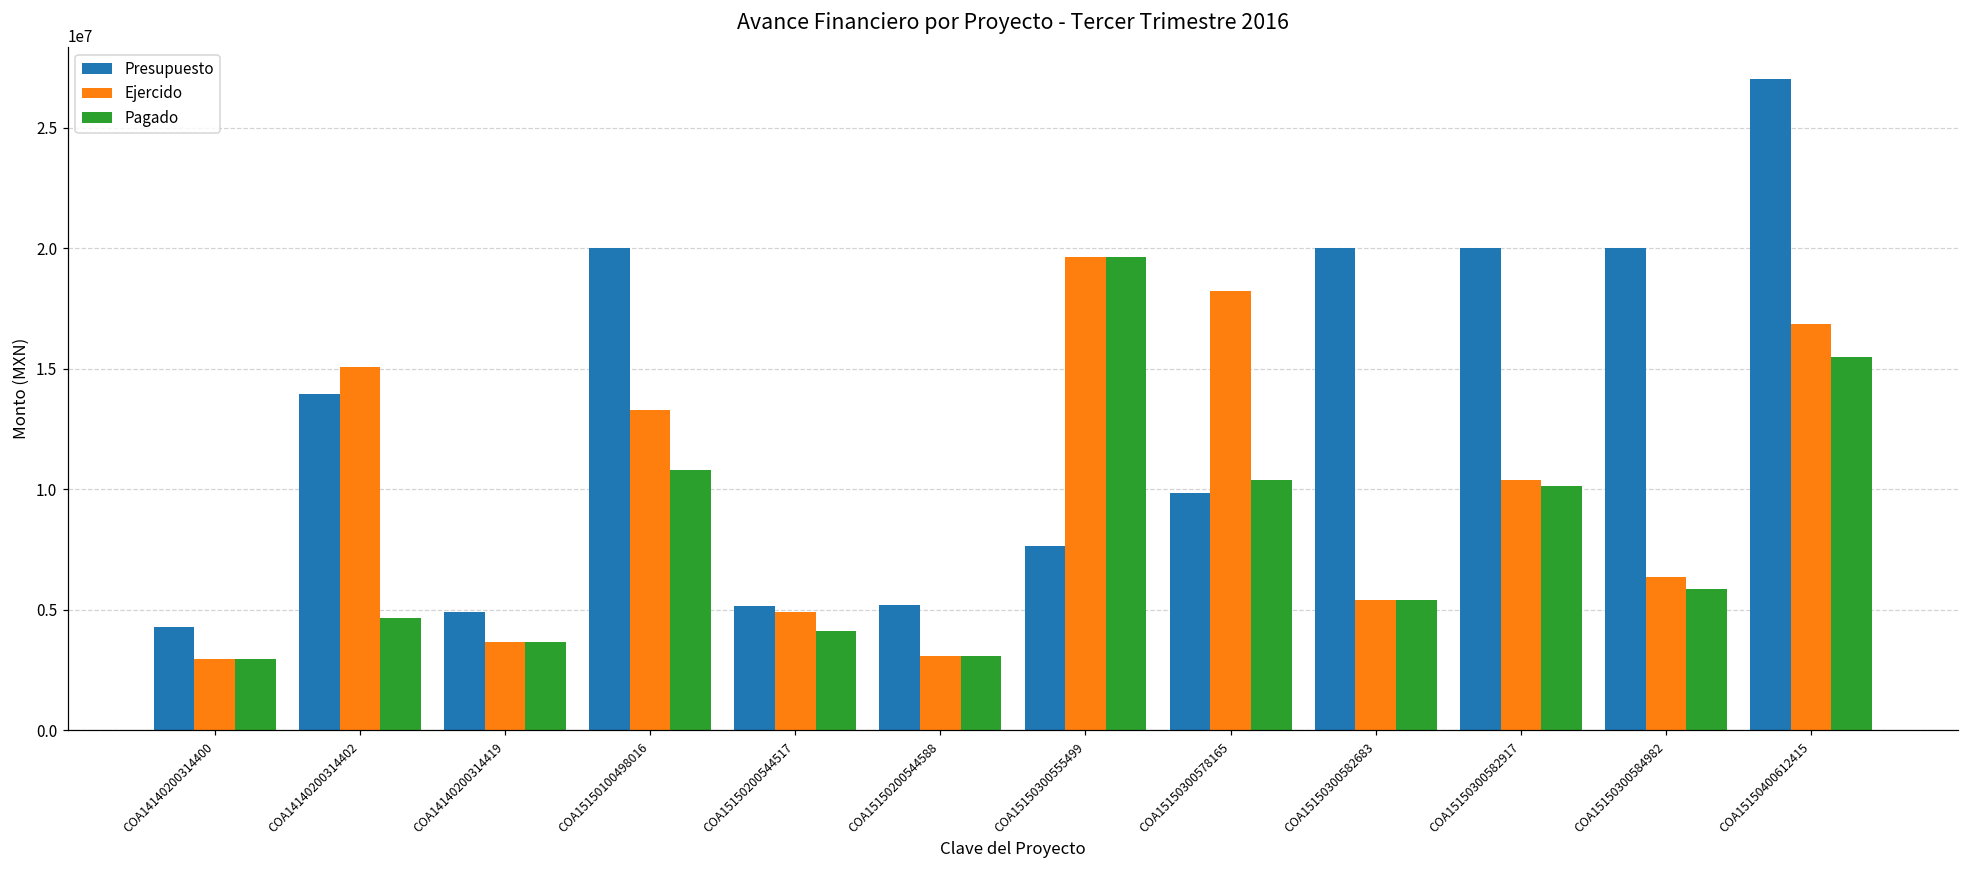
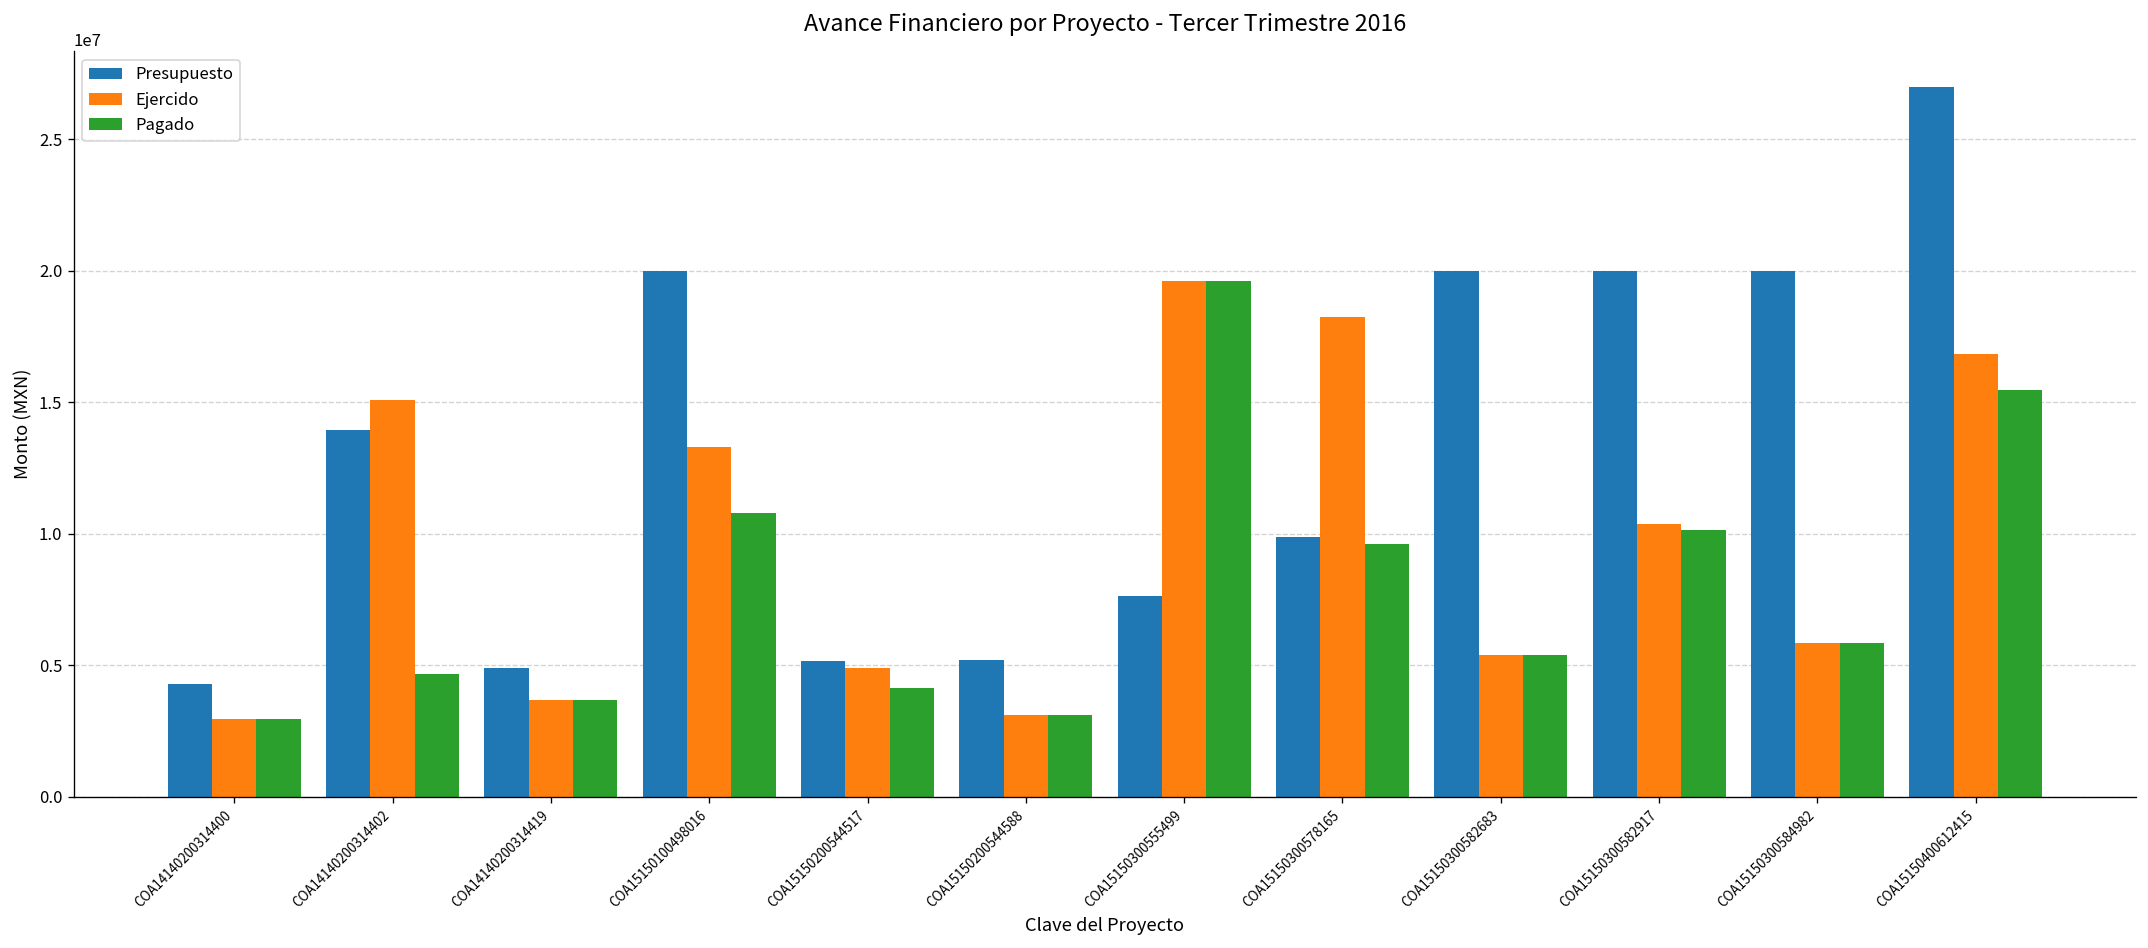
  {
    "Presupuesto": {
      "COA14140200314400": 4300000,
      "COA14140200314402": 13900000,
      "COA14140200314419": 4900000,
      "COA15150100498016": 20000000,
      "COA15150200544517": 5200000,
      "COA15150200544588": 5200000,
      "COA15150300555499": 7600000,
      "COA15150300578165": 9900000,
      "COA15150300582683": 20000000,
      "COA15150300582917": 20000000,
      "COA15150300584982": 20000000,
      "COA15150400612415": 27000000
    },
    "Ejercido": {
      "COA14140200314400": 2900000,
      "COA14140200314402": 15100000,
      "COA14140200314419": 3700000,
      "COA15150100498016": 13300000,
      "COA15150200544517": 4900000,
      "COA15150200544588": 3100000,
      "COA15150300555499": 19600000,
      "COA15150300578165": 18200000,
      "COA15150300582683": 5400000,
      "COA15150300582917": 10400000,
-     "COA15150300584982": 6400000,
+     "COA15150300584982": 5900000,
      "COA15150400612415": 16800000
    },
    "Pagado": {
      "COA14140200314400": 2900000,
      "COA14140200314402": 4700000,
      "COA14140200314419": 3700000,
      "COA15150100498016": 10800000,
      "COA15150200544517": 4100000,
      "COA15150200544588": 3100000,
      "COA15150300555499": 19600000,
-     "COA15150300578165": 10400000,
+     "COA15150300578165": 9600000,
      "COA15150300582683": 5400000,
      "COA15150300582917": 10200000,
      "COA15150300584982": 5900000,
      "COA15150400612415": 15500000
    }
  }
